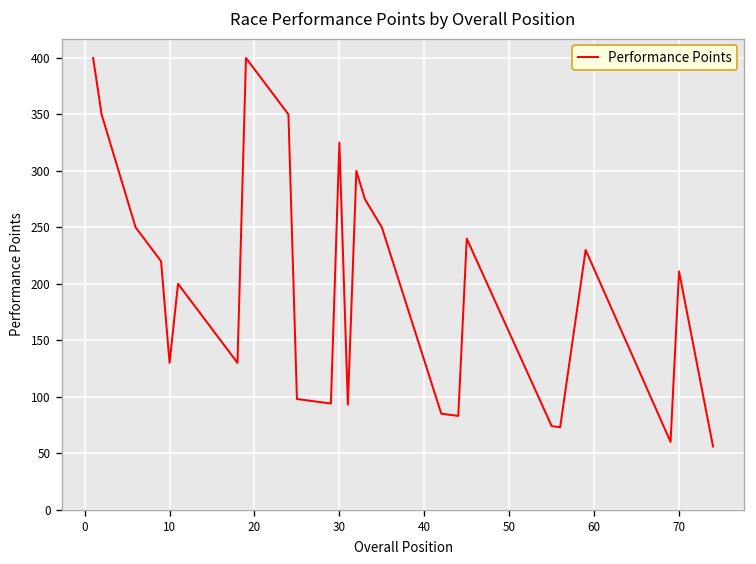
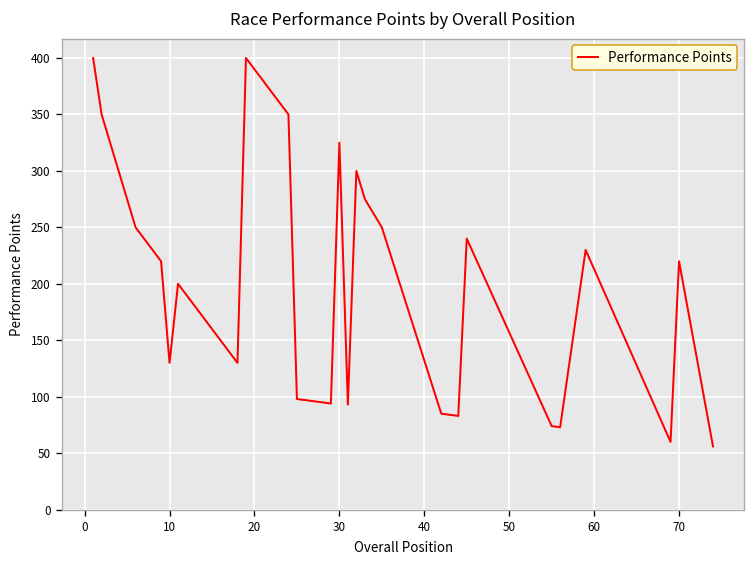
  {
    "10": 130,
    "30": 330,
-   "70": 210
+   "70": 220
  }
